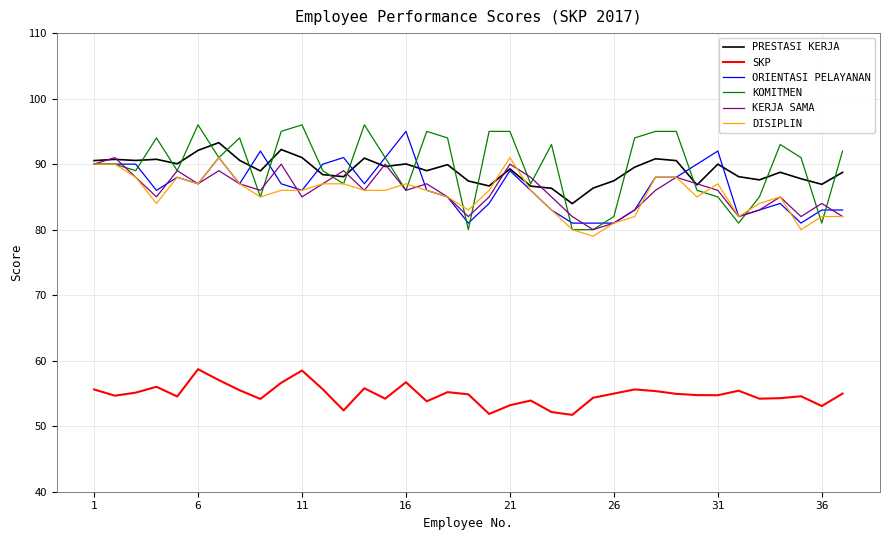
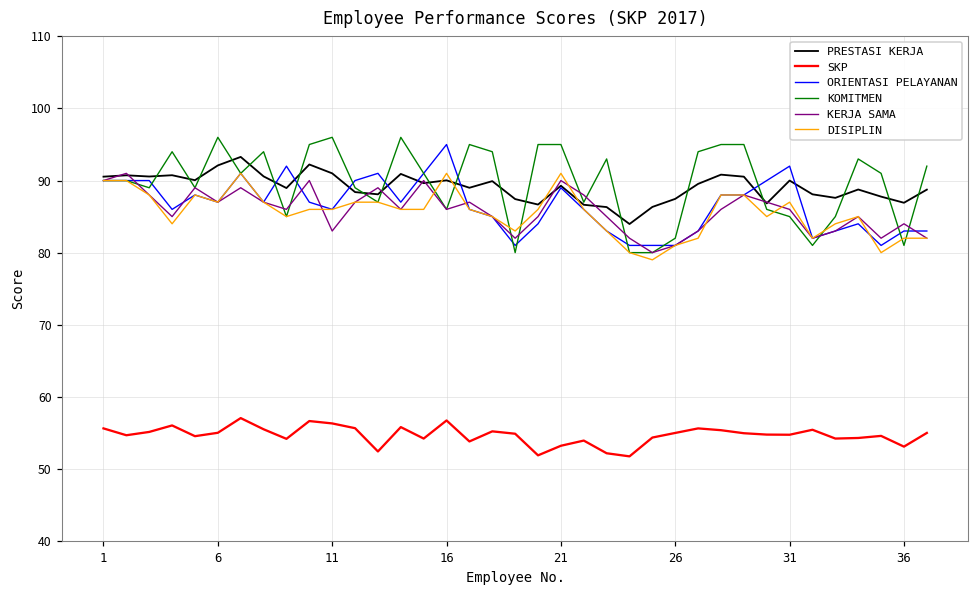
  {
    "PRESTASI KERJA": {
      "1": 91,
      "6": 92,
      "11": 91,
      "16": 90,
      "26": 87,
      "31": 90,
      "36": 87
    },
    "SKP": {
      "1": 56,
-     "6": 59,
-     "11": 59,
+     "6": 55,
+     "11": 56,
      "16": 57,
      "21": 53,
      "26": 55,
      "31": 55,
      "36": 53
    },
    "ORIENTASI PELAYANAN": {
      "16": 95,
      "31": 92,
      "36": 83
    },
    "KOMITMEN": {
      "6": 96,
      "11": 96,
      "21": 95,
      "26": 82,
      "31": 85,
      "36": 81
    },
    "KERJA SAMA": {
-     "11": 85,
+     "11": 83,
      "21": 90,
      "31": 86,
      "36": 84
    },
    "DISIPLIN": {
-     "16": 87,
+     "16": 91,
      "21": 91,
      "31": 87,
      "36": 82
    }
  }
